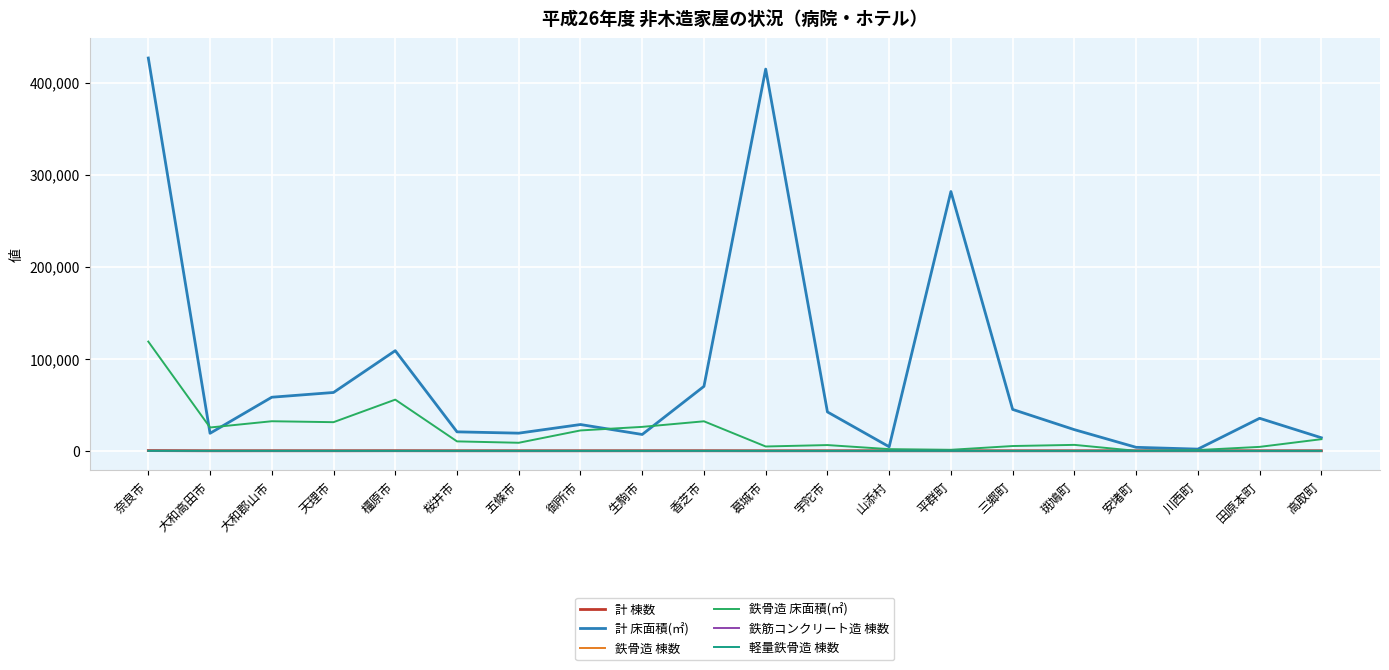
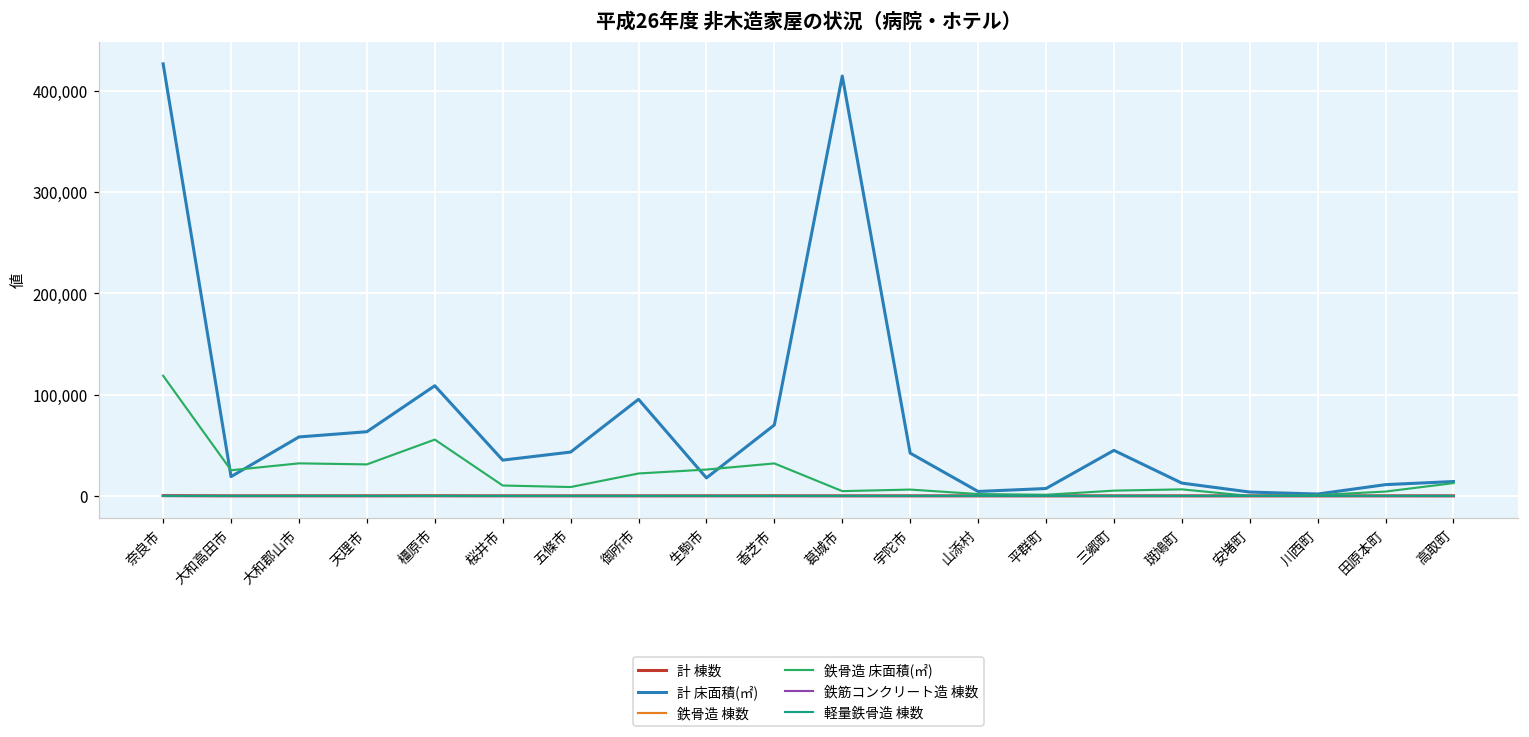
  {
    "計 床面積(㎡)": {
      "奈良市": "430,000",
      "大和高田市": "20,000",
      "大和郡山市": "60,000",
      "天理市": "60,000",
      "橿原市": "110,000",
-     "桜井市": "20,000",
-     "五條市": "20,000",
-     "御所市": "30,000",
+     "桜井市": "40,000",
+     "五條市": "40,000",
+     "御所市": "100,000",
      "生駒市": "20,000",
      "香芝市": "70,000",
      "葛城市": "410,000",
      "宇陀市": "40,000",
-     "平群町": "280,000",
+     "平群町": "10,000",
      "三郷町": "40,000",
-     "斑鳩町": "20,000",
+     "斑鳩町": "10,000",
      "安堵町": "0",
-     "田原本町": "40,000"
+     "田原本町": "10,000"
    }
  }
